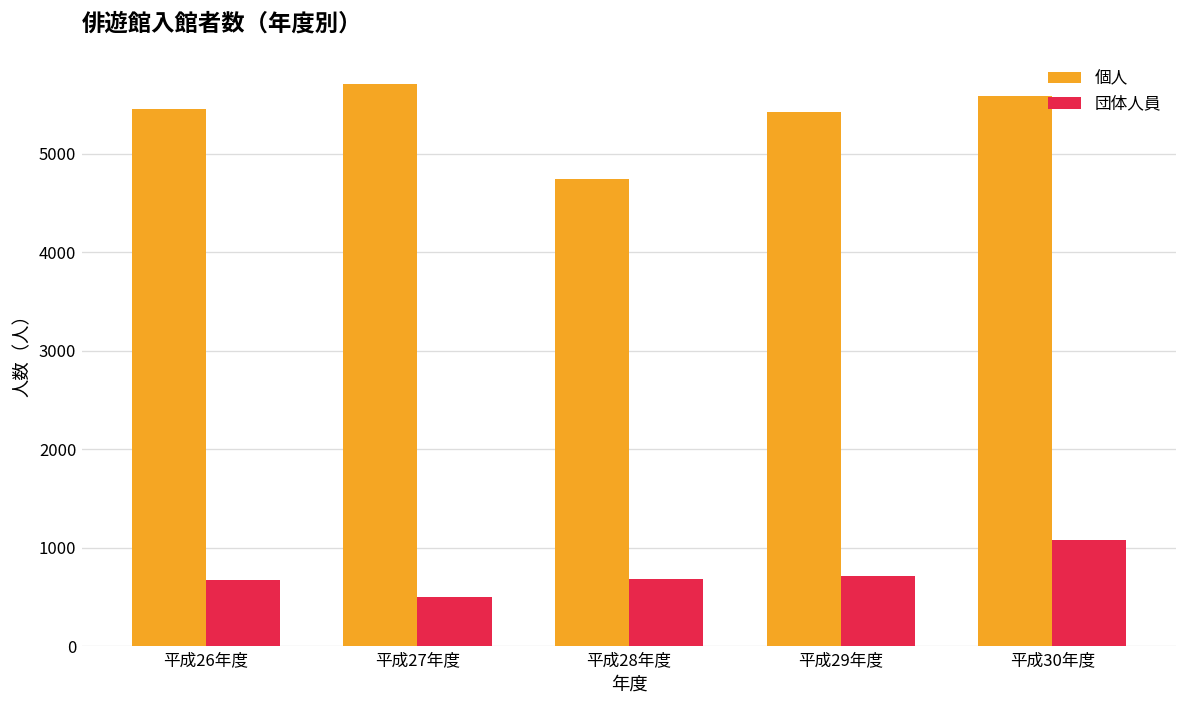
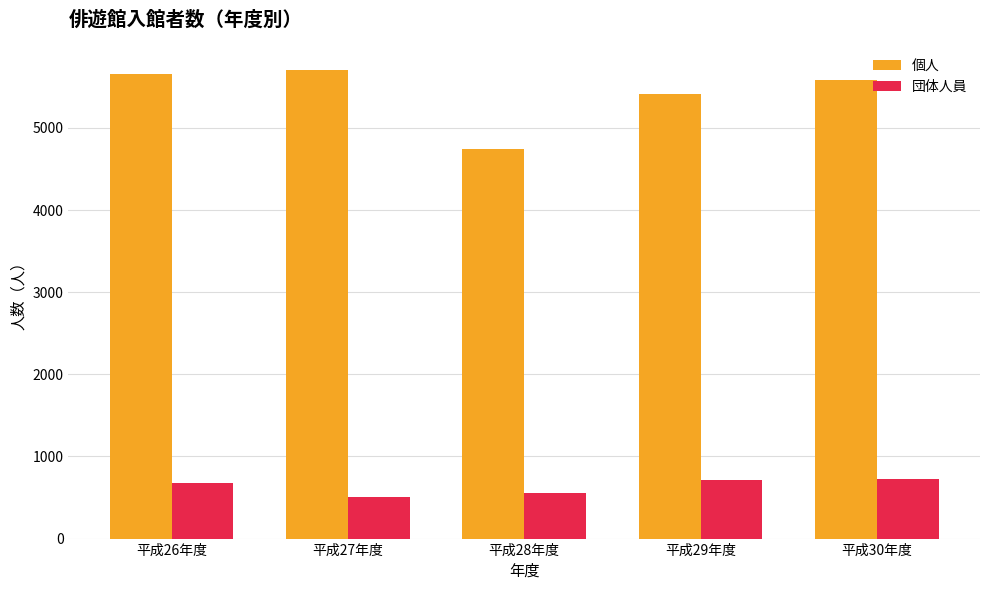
  {
    "個人": {
-     "平成26年度": 5400,
+     "平成26年度": 5700,
      "平成27年度": 5700,
      "平成28年度": 4700,
      "平成29年度": 5400,
      "平成30年度": 5600
    },
    "団体人員": {
      "平成26年度": 700,
      "平成27年度": 500,
-     "平成28年度": 700,
+     "平成28年度": 600,
      "平成29年度": 700,
-     "平成30年度": 1100
+     "平成30年度": 700
    }
  }
